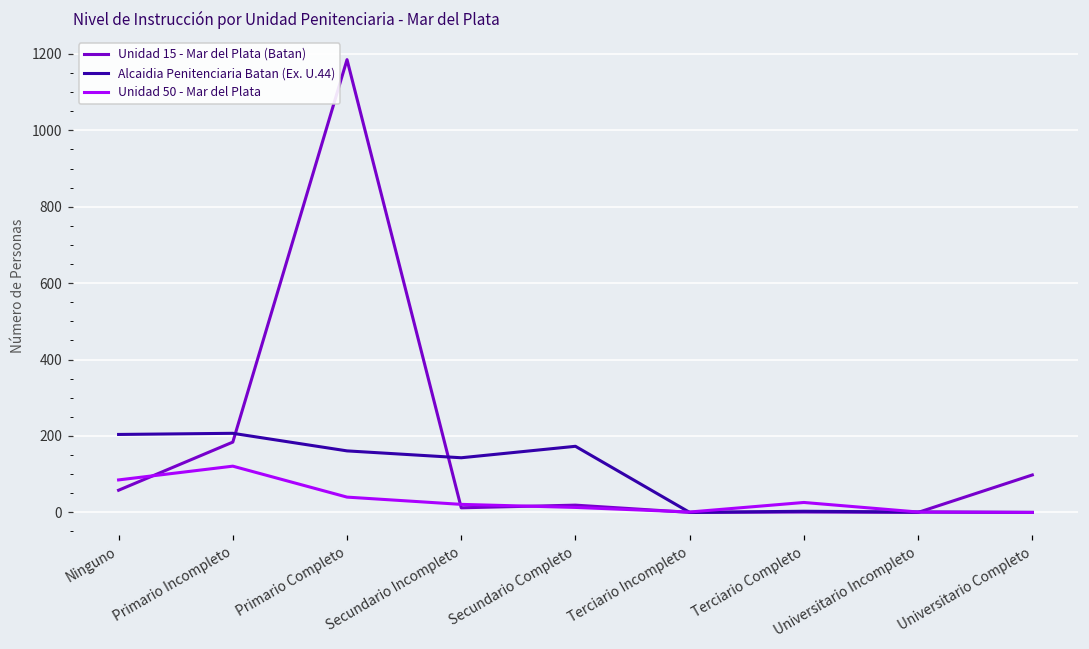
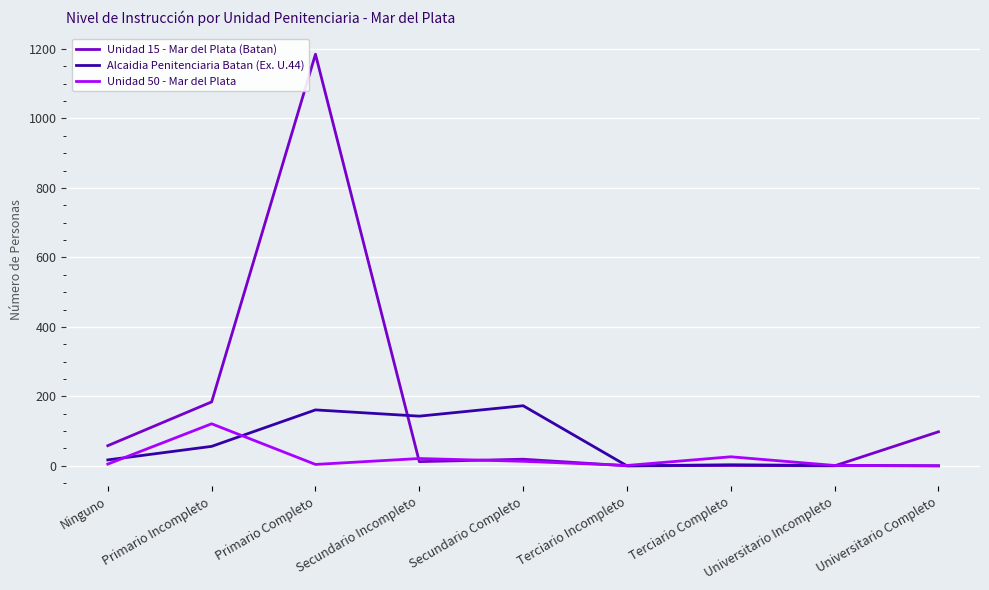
  {
    "Unidad 15 - Mar del Plata (Batan)": {
      "Ninguno": 60,
      "Primario Incompleto": 180,
      "Primario Completo": 1190,
      "Secundario Incompleto": 10,
      "Universitario Completo": 100
    },
    "Alcaidia Penitenciaria Batan (Ex. U.44)": {
-     "Ninguno": 200,
-     "Primario Incompleto": 210,
+     "Ninguno": 20,
+     "Primario Incompleto": 60,
      "Primario Completo": 160,
      "Secundario Incompleto": 140,
      "Secundario Completo": 170
    },
    "Unidad 50 - Mar del Plata": {
-     "Ninguno": 90,
+     "Ninguno": 10,
      "Primario Incompleto": 120,
-     "Primario Completo": 40,
+     "Primario Completo": 0,
      "Secundario Incompleto": 20,
      "Terciario Completo": 30
    }
  }
